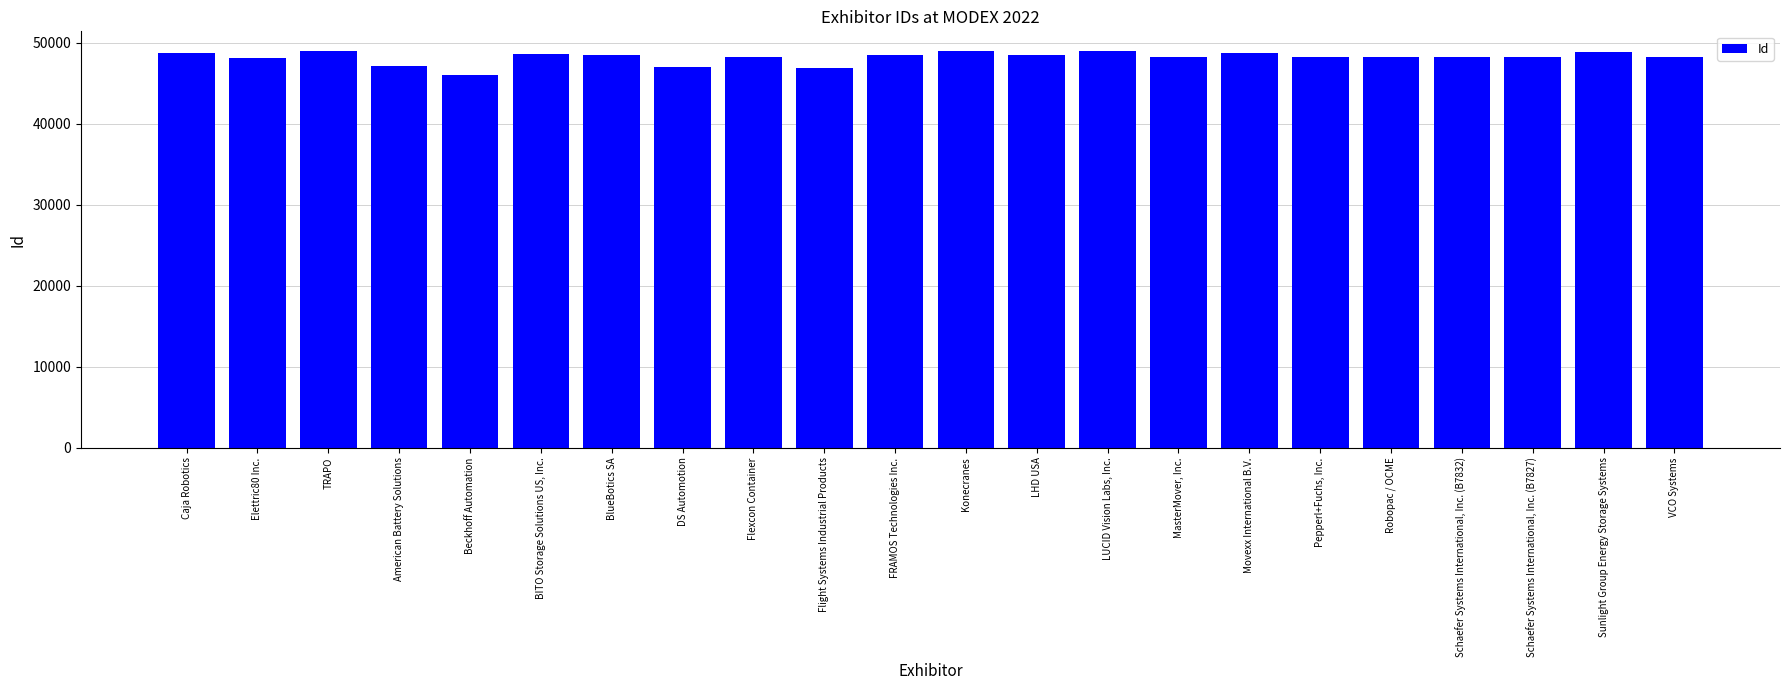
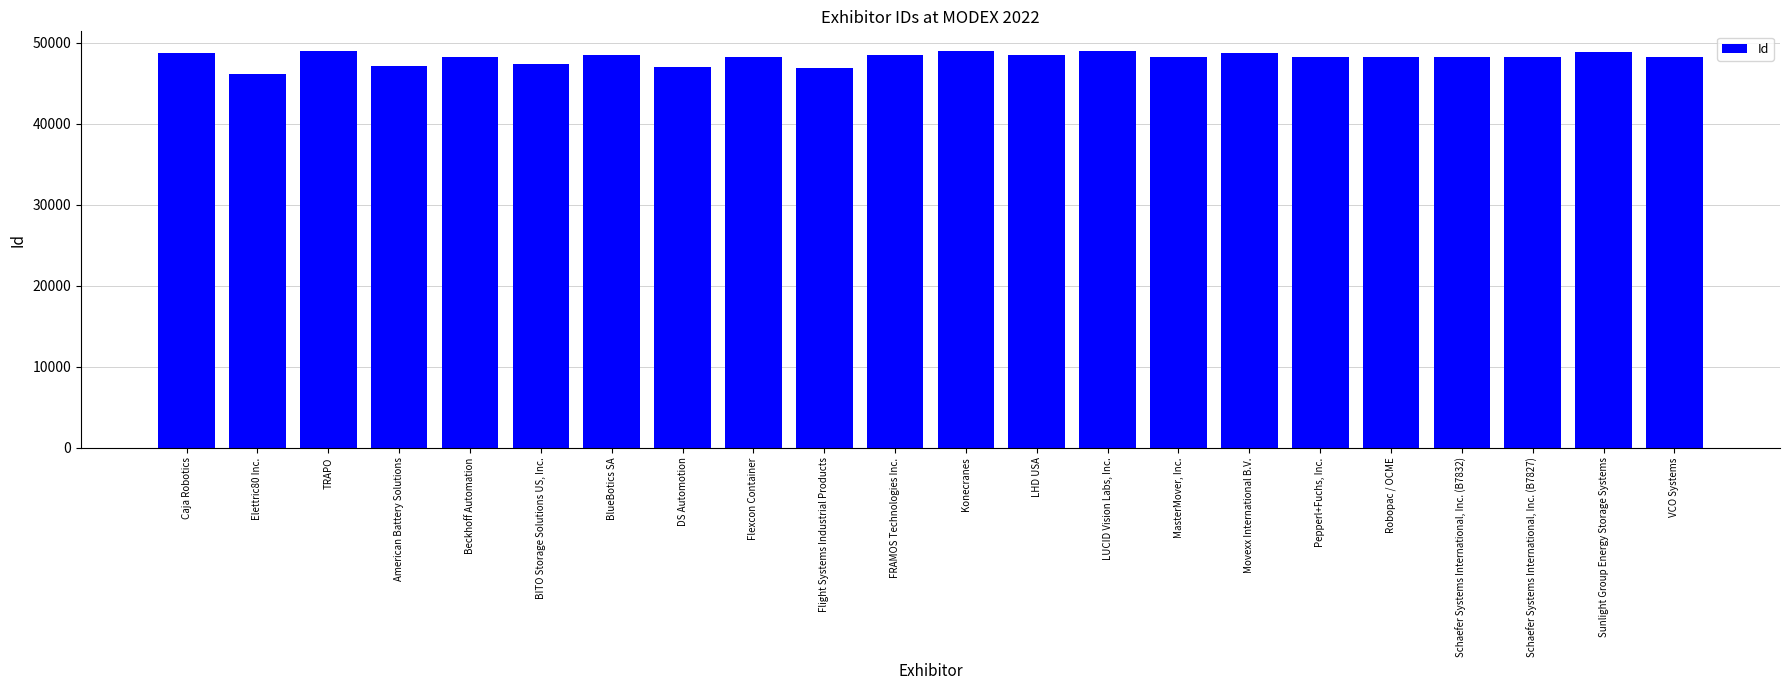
  {
    "Caja Robotics": 49000,
-   "Elettric80 Inc.": 48000,
+   "Elettric80 Inc.": 46000,
    "TRAPO": 49000,
    "American Battery Solutions": 47000,
-   "Beckhoff Automation": 46000,
-   "BITO Storage Solutions US, Inc.": 49000,
+   "Beckhoff Automation": 48000,
+   "BITO Storage Solutions US, Inc.": 47000,
    "BlueBotics SA": 48000,
    "DS Automotion": 47000,
    "Flexcon Container": 48000,
    "Flight Systems Industrial Products": 47000,
    "FRAMOS Technologies Inc.": 49000,
    "Konecranes": 49000,
    "LHD USA": 49000,
    "LUCID Vision Labs, Inc.": 49000,
    "MasterMover, Inc.": 48000,
    "Movexx International B.V.": 49000,
    "Pepperl+Fuchs, Inc.": 48000,
    "Robopac / OCME": 48000,
    "Schaefer Systems International, Inc. (B7832)": 48000,
    "Schaefer Systems International, Inc. (B7827)": 48000,
    "Sunlight Group Energy Storage Systems": 49000,
    "VCO Systems": 48000
  }
